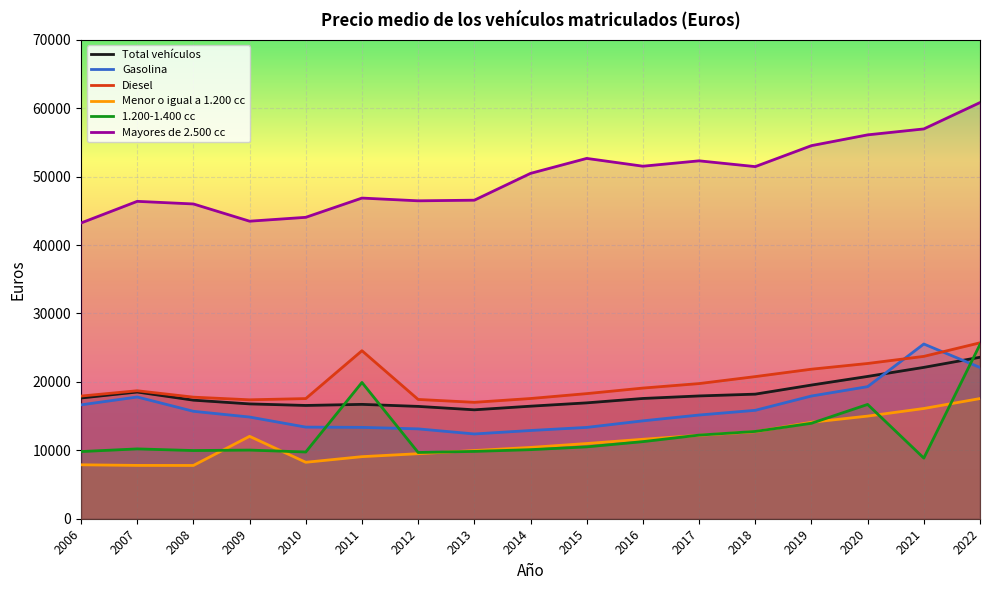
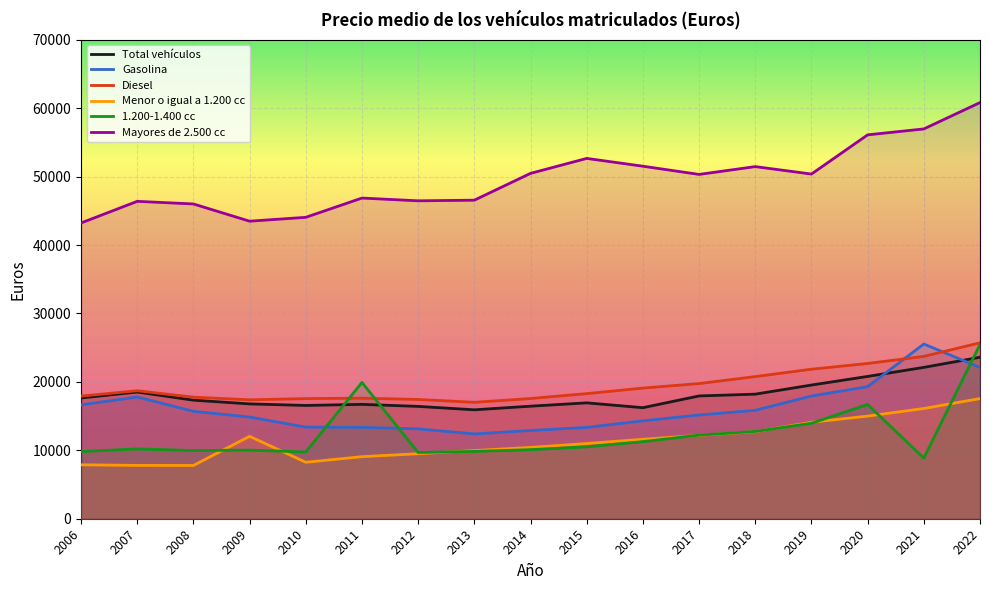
  {
    "Total vehículos": {
      "2008": 17000,
      "2009": 17000,
      "2010": 17000,
      "2011": 17000,
      "2012": 16000,
      "2013": 16000,
      "2014": 16000,
      "2015": 17000,
-     "2016": 18000,
+     "2016": 16000,
      "2017": 18000,
      "2018": 18000,
      "2019": 20000,
      "2020": 21000,
      "2021": 22000,
      "2022": 24000
    },
    "Gasolina": {
      "2006": 17000,
      "2007": 18000,
      "2008": 16000,
      "2009": 15000,
      "2010": 13000,
      "2011": 13000,
      "2012": 13000,
      "2013": 12000,
      "2014": 13000,
      "2015": 13000,
      "2016": 14000,
      "2017": 15000,
      "2018": 16000,
      "2019": 18000,
      "2020": 19000,
      "2021": 26000,
      "2022": 22000
    },
    "Diesel": {
      "2008": 18000,
      "2009": 17000,
      "2010": 18000,
-     "2011": 25000,
+     "2011": 18000,
      "2012": 17000,
      "2013": 17000,
      "2014": 18000,
      "2015": 18000,
      "2016": 19000,
      "2017": 20000,
      "2018": 21000,
      "2019": 22000,
      "2020": 23000,
      "2021": 24000
    },
    "Menor o igual a 1.200 cc": {
      "2006": 8000,
      "2007": 8000,
      "2008": 8000,
      "2009": 12000,
      "2010": 8000,
      "2011": 9000,
      "2015": 11000,
      "2020": 15000,
      "2021": 16000,
      "2022": 18000
    },
    "1.200-1.400 cc": {
      "2006": 10000,
      "2007": 10000,
      "2008": 10000,
      "2009": 10000,
      "2010": 10000,
      "2011": 20000,
      "2015": 11000,
      "2020": 17000,
      "2021": 9000
    },
    "Mayores de 2.500 cc": {
      "2006": 43000,
      "2007": 46000,
      "2008": 46000,
      "2009": 43000,
      "2010": 44000,
      "2011": 47000,
      "2012": 46000,
      "2013": 47000,
      "2014": 50000,
      "2015": 53000,
      "2016": 52000,
-     "2017": 52000,
+     "2017": 50000,
      "2018": 51000,
-     "2019": 55000,
+     "2019": 50000,
      "2020": 56000,
      "2021": 57000,
      "2022": 61000
    }
  }
